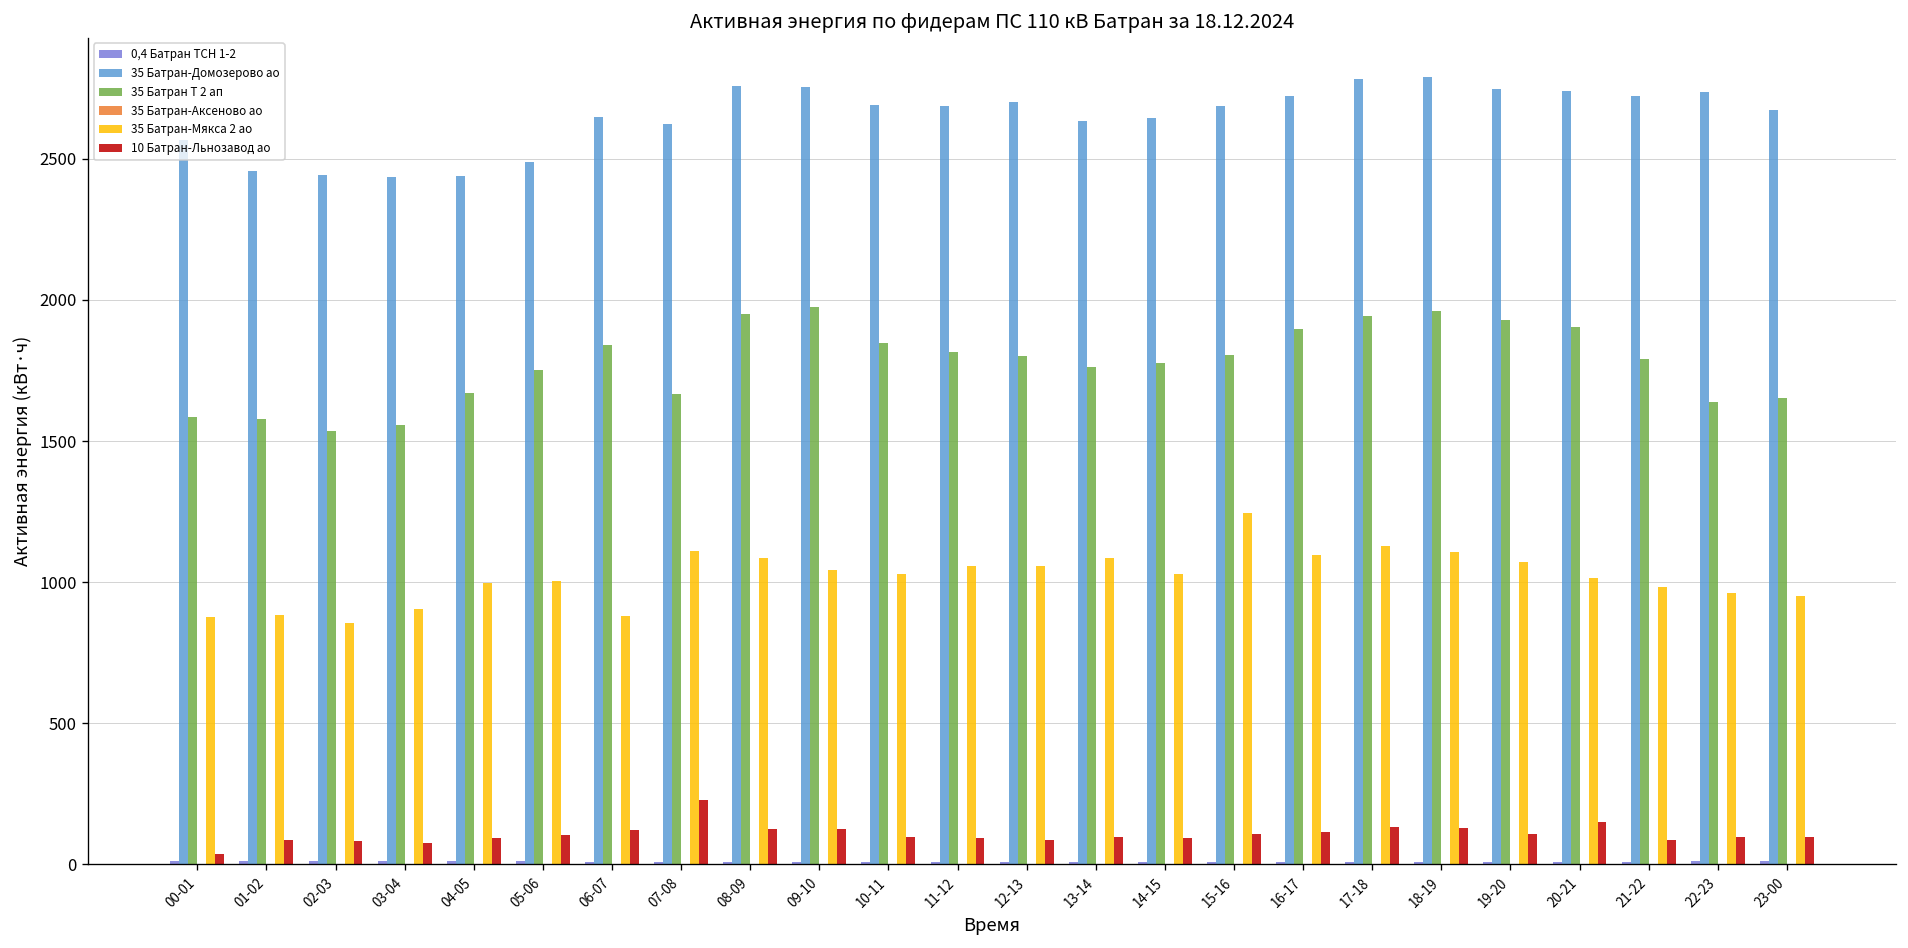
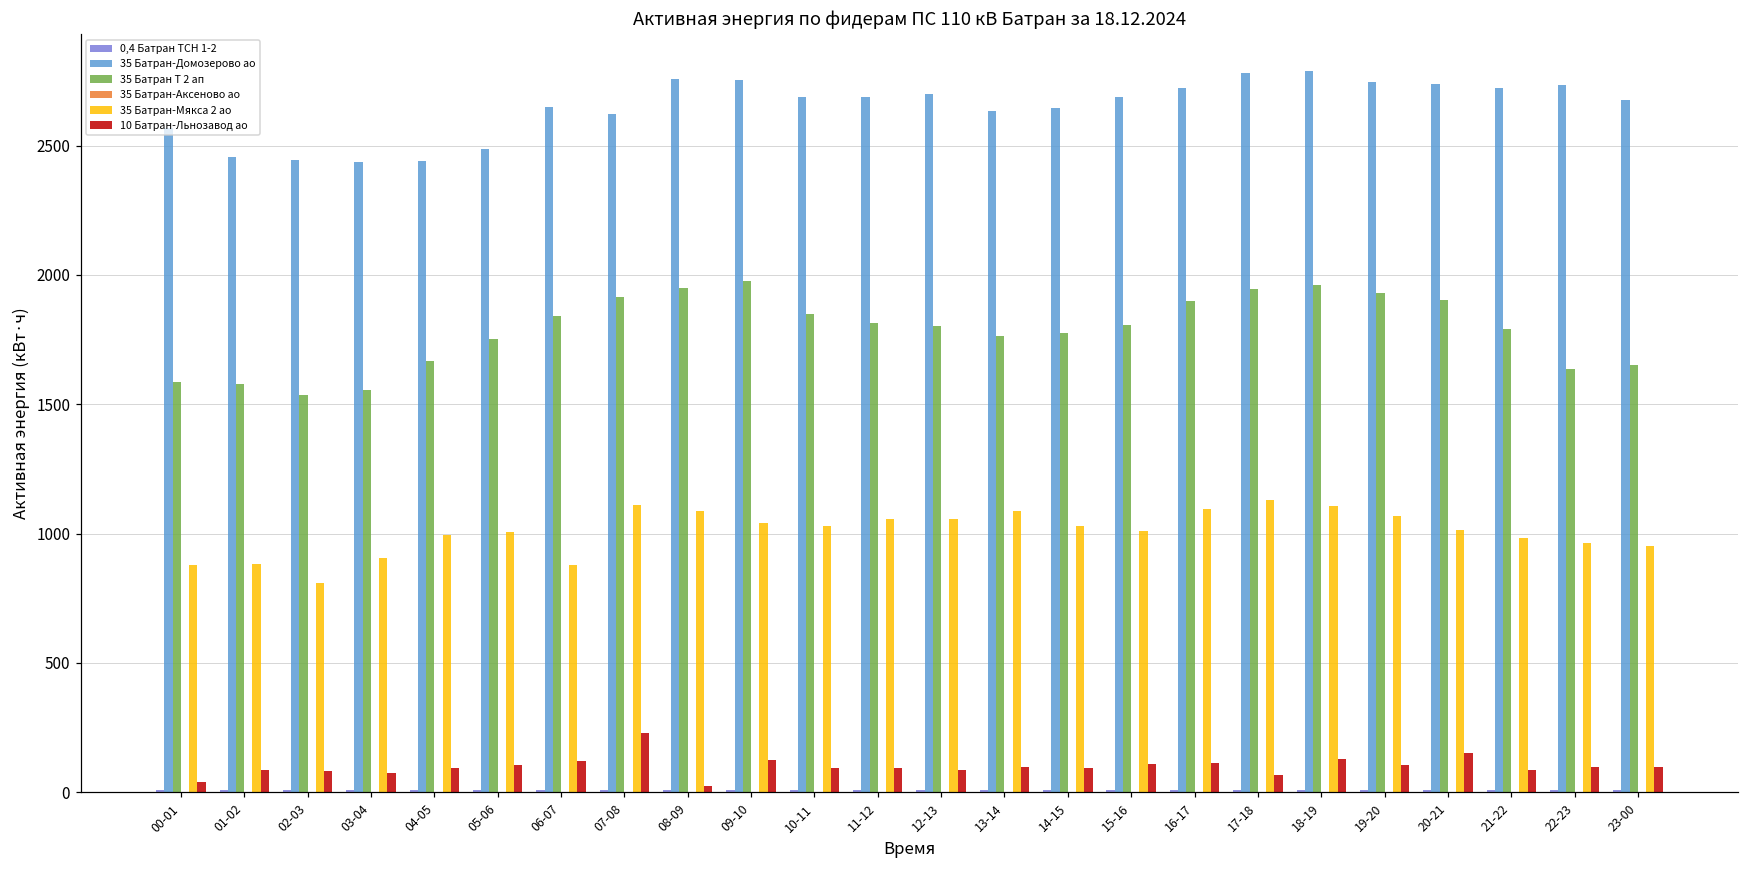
  {
    "35 Батран Т 2 ап": {
      "00-01": 1590,
      "01-02": 1580,
      "02-03": 1540,
      "03-04": 1560,
      "04-05": 1670,
      "05-06": 1750,
      "06-07": 1840,
-     "07-08": 1670,
+     "07-08": 1920,
      "08-09": 1950,
      "09-10": 1980,
      "10-11": 1850,
      "11-12": 1820,
      "12-13": 1800,
      "13-14": 1760,
      "14-15": 1780,
      "15-16": 1810,
      "16-17": 1900,
      "17-18": 1940,
      "18-19": 1960,
      "19-20": 1930,
      "20-21": 1900,
      "21-22": 1790,
      "22-23": 1640,
      "23-00": 1650
    },
    "35 Батран-Аксеново ао": {
      "00-01": 0,
      "01-02": 0,
      "02-03": 0,
      "03-04": 0,
      "04-05": 0,
      "05-06": 0,
      "06-07": 0,
      "07-08": 0,
      "08-09": 0,
      "09-10": 0,
      "10-11": 0,
      "11-12": 0,
      "12-13": 0,
      "13-14": 0,
      "14-15": 0,
      "15-16": 0,
      "16-17": 0,
      "17-18": 0,
      "18-19": 0,
      "19-20": 0,
      "20-21": 0,
      "21-22": 0,
      "22-23": 0,
      "23-00": 0
    },
    "35 Батран-Мякса 2 ао": {
      "00-01": 880,
      "01-02": 880,
-     "02-03": 850,
+     "02-03": 810,
      "03-04": 910,
      "04-05": 1000,
      "05-06": 1010,
      "06-07": 880,
      "07-08": 1110,
      "08-09": 1090,
      "09-10": 1040,
      "10-11": 1030,
      "11-12": 1060,
      "12-13": 1060,
      "13-14": 1090,
      "14-15": 1030,
-     "15-16": 1250,
+     "15-16": 1010,
      "16-17": 1090,
      "17-18": 1130,
      "18-19": 1110,
      "19-20": 1070,
      "20-21": 1020,
      "21-22": 980,
      "22-23": 960,
      "23-00": 950
    },
    "10 Батран-Льнозавод ао": {
      "00-01": 40,
      "01-02": 90,
      "02-03": 80,
      "03-04": 80,
      "04-05": 90,
      "05-06": 100,
      "06-07": 120,
      "07-08": 230,
-     "08-09": 120,
+     "08-09": 20,
      "09-10": 130,
      "10-11": 100,
      "11-12": 90,
      "12-13": 90,
      "13-14": 100,
      "14-15": 90,
      "15-16": 110,
      "16-17": 110,
-     "17-18": 130,
+     "17-18": 70,
      "18-19": 130,
      "19-20": 110,
      "20-21": 150,
      "21-22": 90,
      "22-23": 100,
      "23-00": 100
    }
  }
